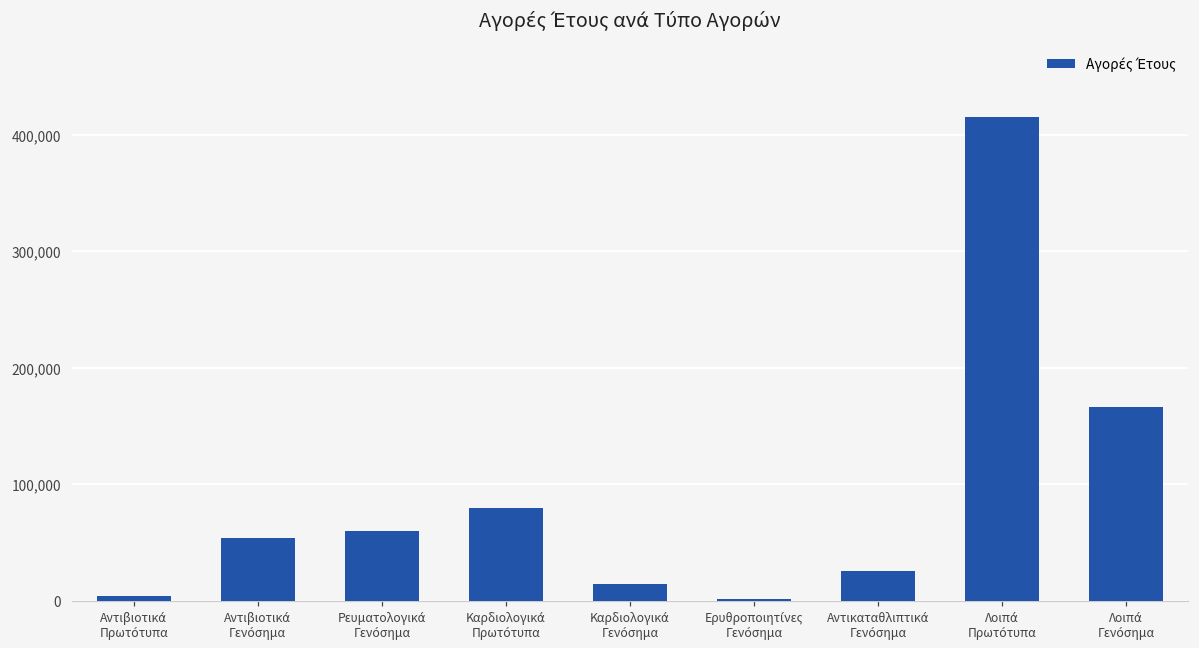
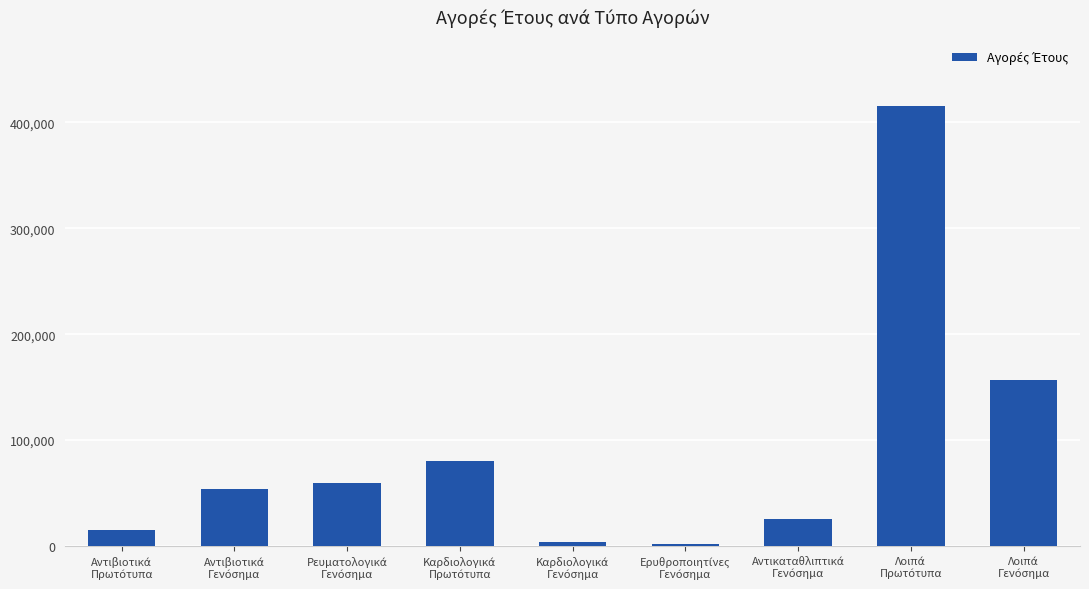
  {
-   "Αντιβιοτικά Πρωτότυπα": "4,000",
+   "Αντιβιοτικά Πρωτότυπα": "15,000",
    "Αντιβιοτικά Γενόσημα": "54,000",
    "Ρευματολογικά Γενόσημα": "60,000",
    "Καρδιολογικά Πρωτότυπα": "80,000",
-   "Καρδιολογικά Γενόσημα": "14,000",
+   "Καρδιολογικά Γενόσημα": "4,000",
    "Αντικαταθλιπτικά Γενόσημα": "25,000",
    "Λοιπά Πρωτότυπα": "415,000",
-   "Λοιπά Γενόσημα": "167,000"
+   "Λοιπά Γενόσημα": "156,000"
  }
